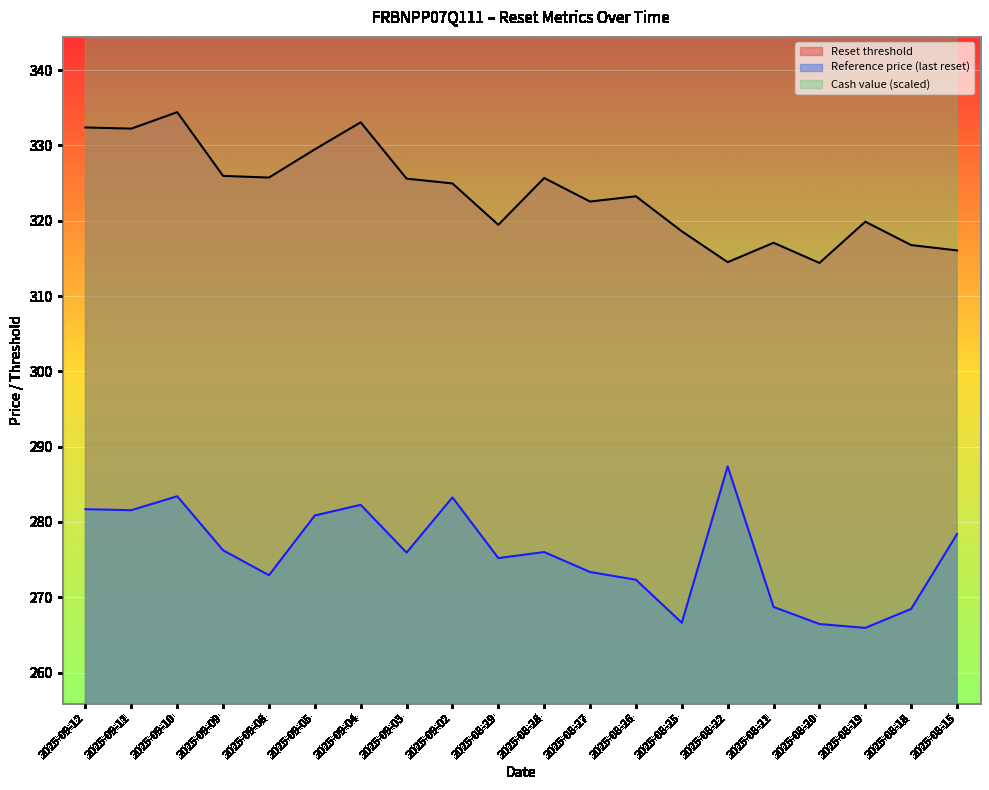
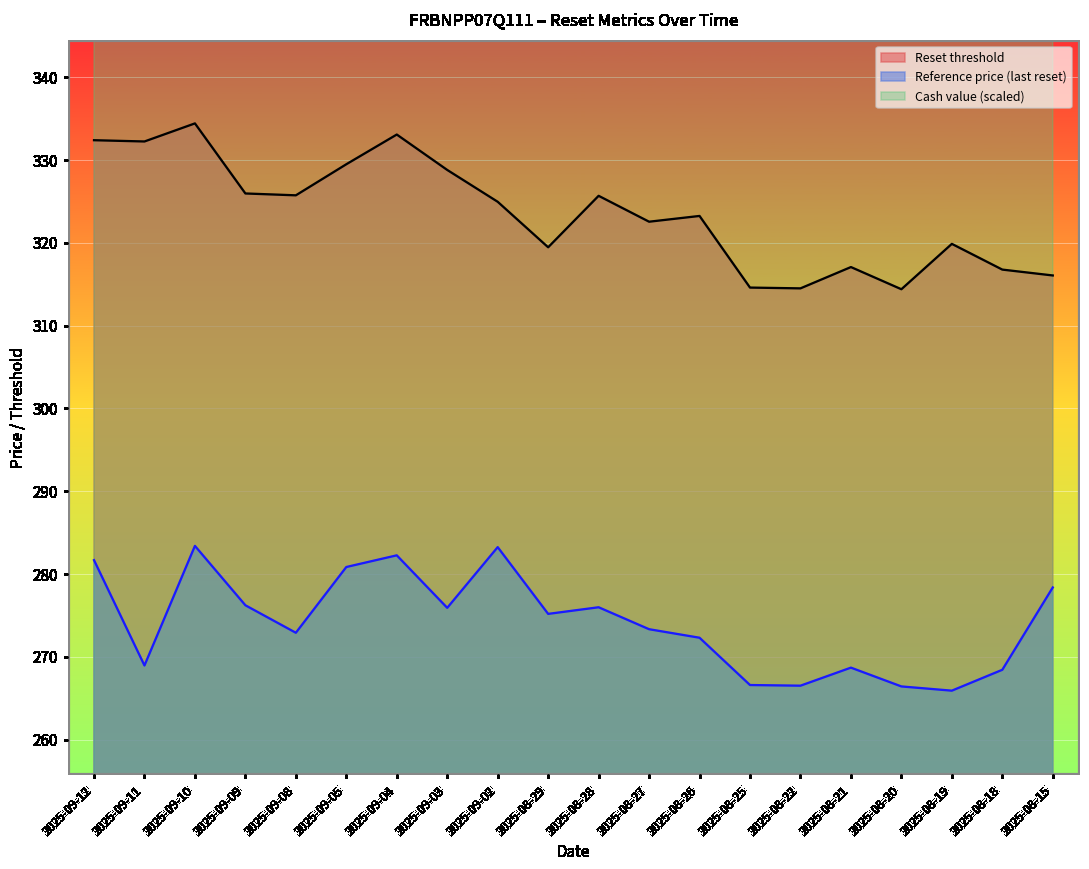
  {
    "Reset threshold": {
      "2025-09-12": 332,
      "2025-09-11": 332,
      "2025-09-10": 334,
      "2025-09-09": 326,
      "2025-09-08": 326,
      "2025-09-05": 329,
      "2025-09-04": 333,
-     "2025-09-03": 326,
+     "2025-09-03": 329,
      "2025-09-02": 325,
      "2025-08-29": 319,
      "2025-08-28": 326,
      "2025-08-27": 323,
      "2025-08-26": 323,
-     "2025-08-25": 319,
+     "2025-08-25": 315,
      "2025-08-22": 315,
      "2025-08-21": 317,
      "2025-08-20": 314,
      "2025-08-19": 320,
      "2025-08-18": 317,
      "2025-08-15": 316
    },
    "Reference price (last reset)": {
      "2025-09-12": 282,
-     "2025-09-11": 282,
+     "2025-09-11": 269,
      "2025-09-10": 283,
      "2025-09-09": 276,
      "2025-09-08": 273,
      "2025-09-05": 281,
      "2025-09-04": 282,
      "2025-09-03": 276,
      "2025-09-02": 283,
      "2025-08-29": 275,
      "2025-08-28": 276,
      "2025-08-27": 273,
      "2025-08-26": 272,
      "2025-08-25": 267,
-     "2025-08-22": 287,
+     "2025-08-22": 267,
      "2025-08-21": 269,
      "2025-08-20": 266,
      "2025-08-19": 266,
      "2025-08-18": 268,
      "2025-08-15": 278
    }
  }
